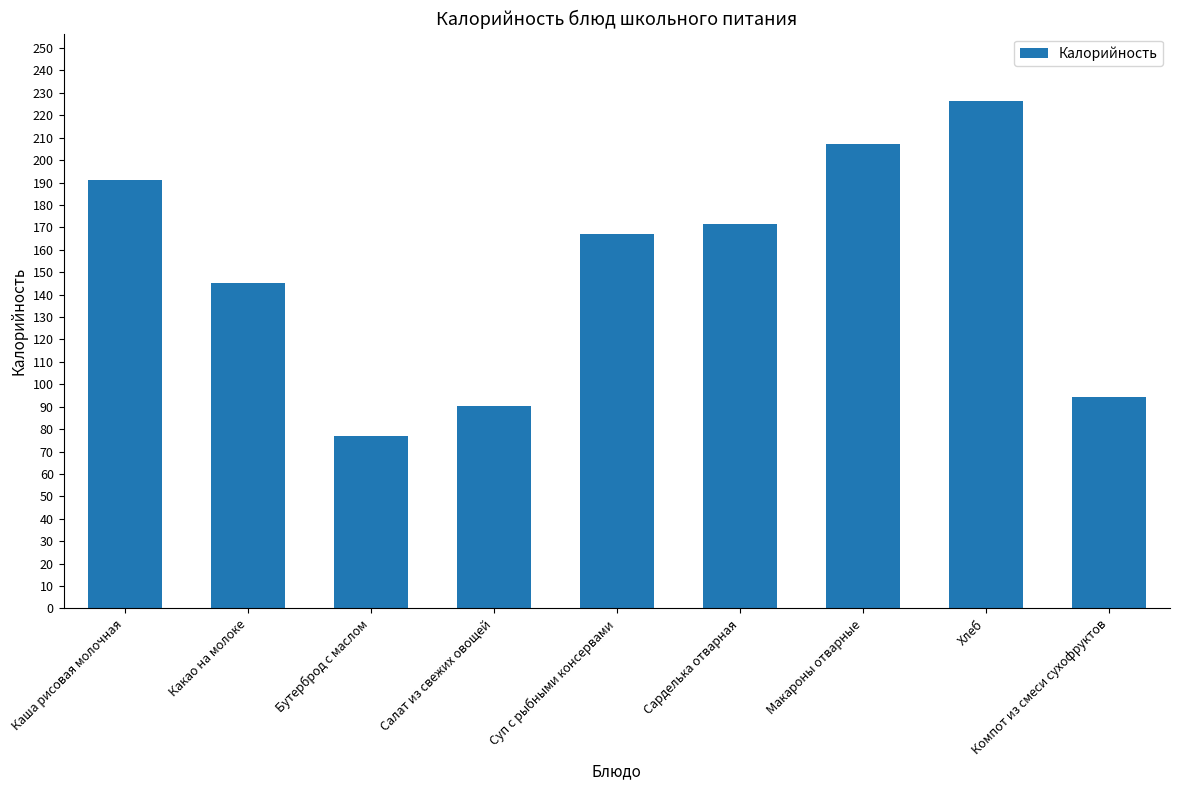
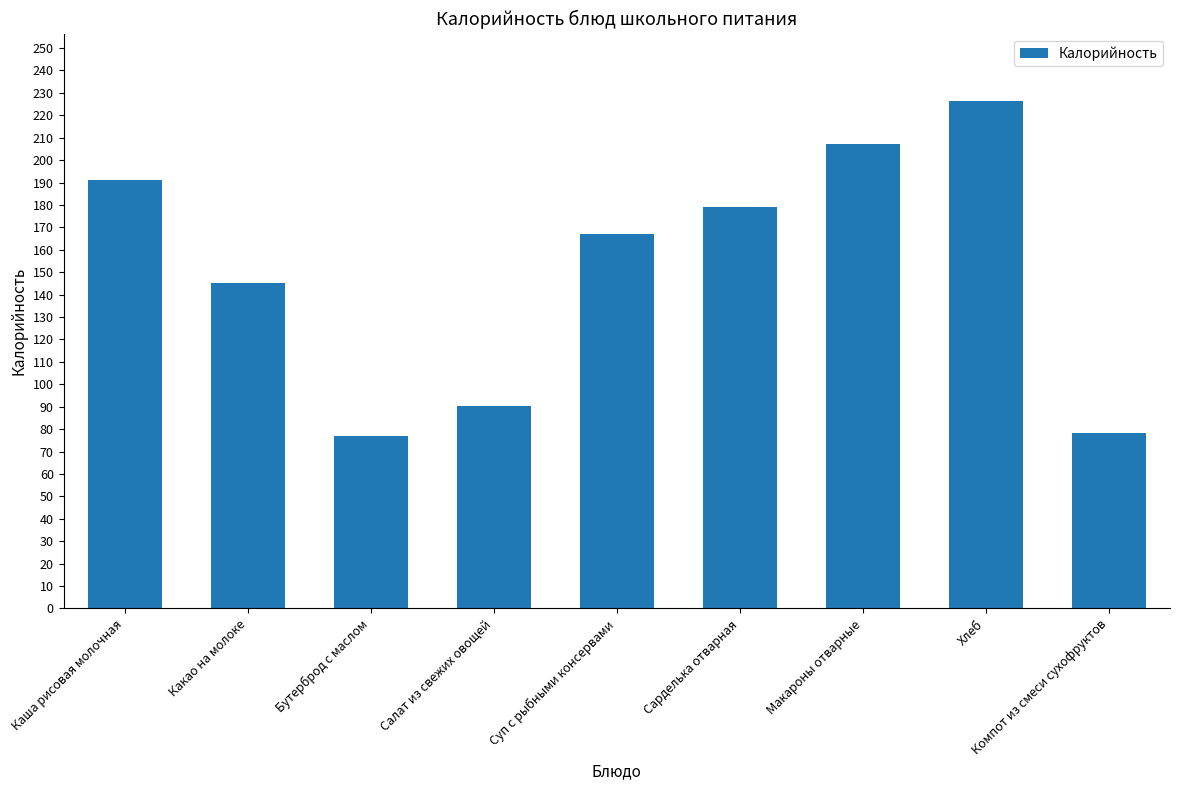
  {
    "Каша рисовая молочная": 191,
    "Какао на молоке": 145,
    "Бутерброд с маслом": 77,
    "Салат из свежих овощей": 91,
    "Суп с рыбными консервами": 167,
-   "Сарделька отварная": 172,
+   "Сарделька отварная": 179,
    "Макароны отварные": 207,
    "Хлеб": 226,
-   "Компот из смеси сухофруктов": 94
+   "Компот из смеси сухофруктов": 78
  }
